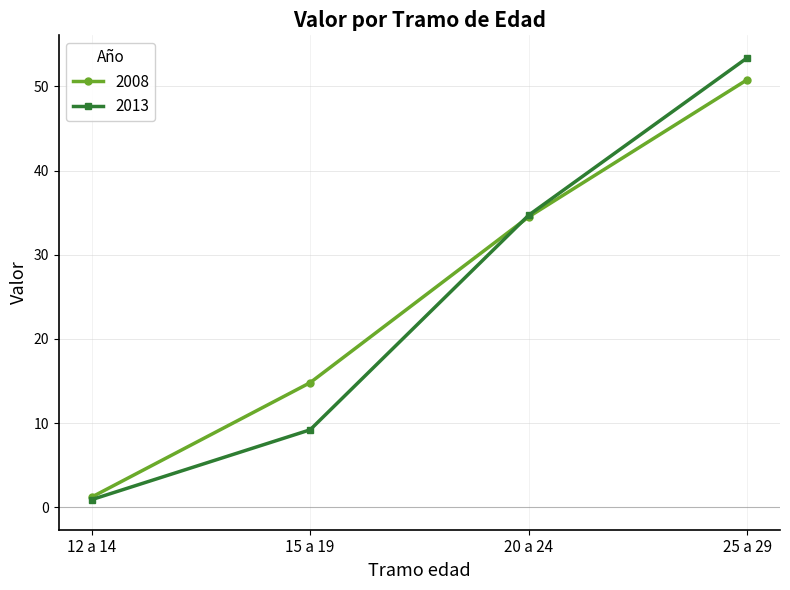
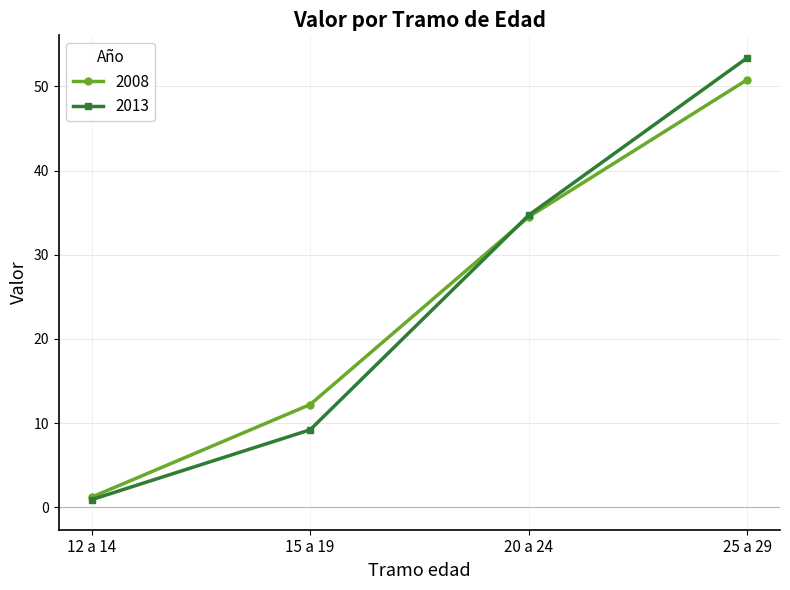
  {
    "2008": {
-     "15 a 19": 15,
+     "15 a 19": 12,
      "25 a 29": 51
    },
    "2013": {
      "15 a 19": 9,
      "25 a 29": 53
    }
  }
